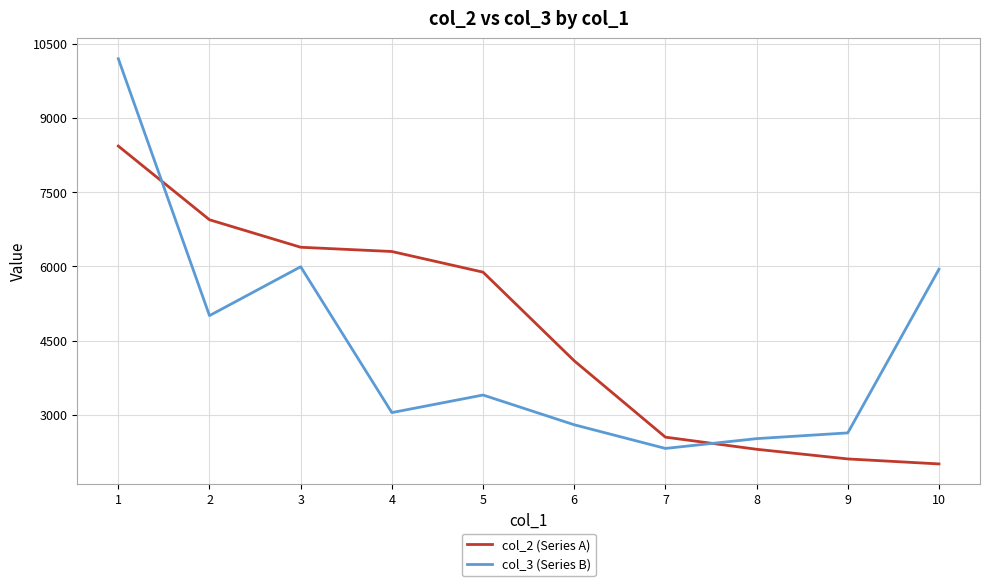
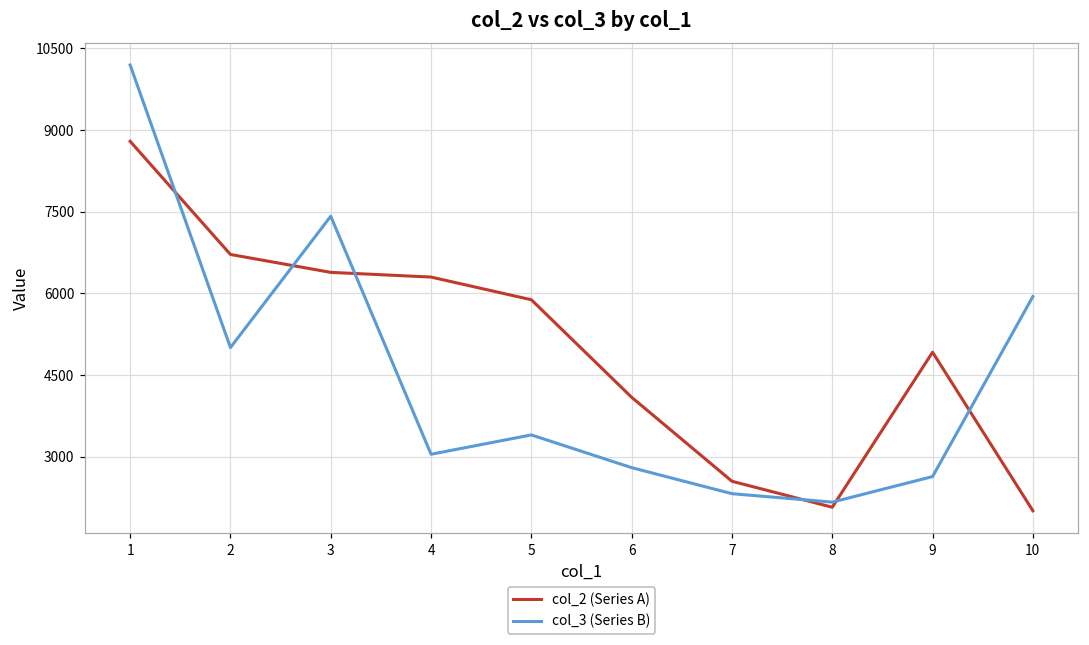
  {
    "col_2 (Series A)": {
-     "1": 8400,
-     "2": 6900,
+     "1": 8800,
+     "2": 6700,
      "3": 6400,
      "4": 6300,
      "5": 5900,
      "6": 4100,
      "7": 2600,
-     "8": 2300,
-     "9": 2100,
+     "8": 2100,
+     "9": 4900,
      "10": 2000
    },
    "col_3 (Series B)": {
      "1": 10200,
      "2": 5000,
-     "3": 6000,
+     "3": 7400,
      "4": 3000,
      "5": 3400,
      "6": 2800,
      "7": 2300,
-     "8": 2500,
+     "8": 2200,
      "9": 2600,
      "10": 5900
    }
  }
